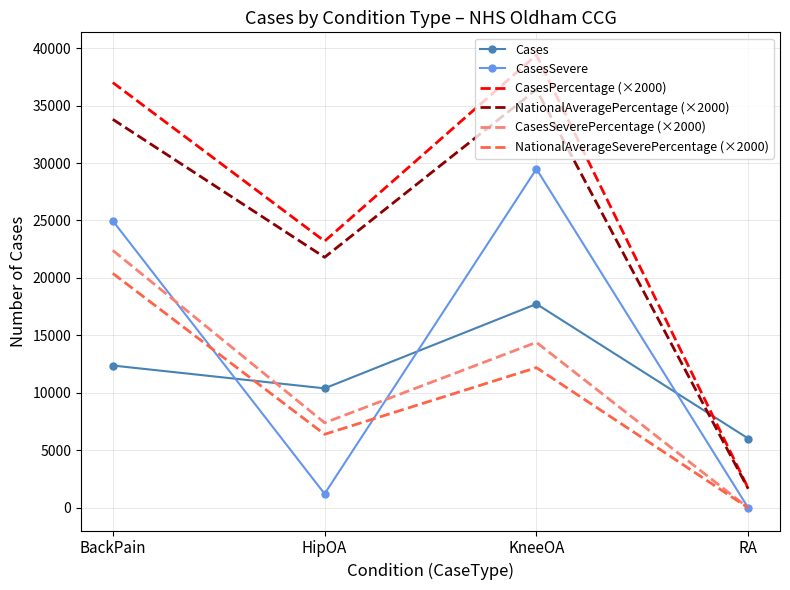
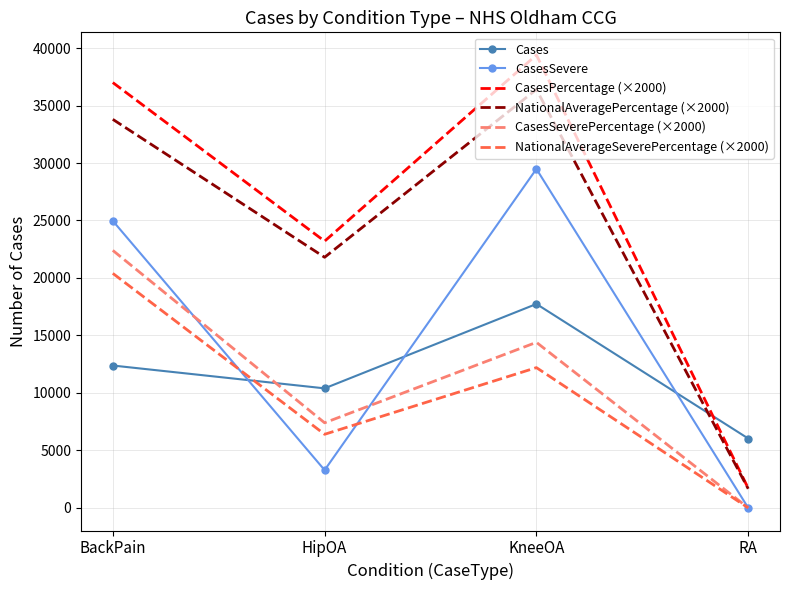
  {
    "Cases": {
      "BackPain": 12400,
      "HipOA": 10400,
      "KneeOA": 17700,
      "RA": 6000
    },
    "CasesSevere": {
      "BackPain": 25000,
-     "HipOA": 1200,
+     "HipOA": 3300,
      "KneeOA": 29500
    },
    "CasesPercentage (×2000)": {
      "BackPain": 37000,
      "HipOA": 23200
    },
    "NationalAveragePercentage (×2000)": {
      "BackPain": 33800,
      "HipOA": 21800
    }
  }
